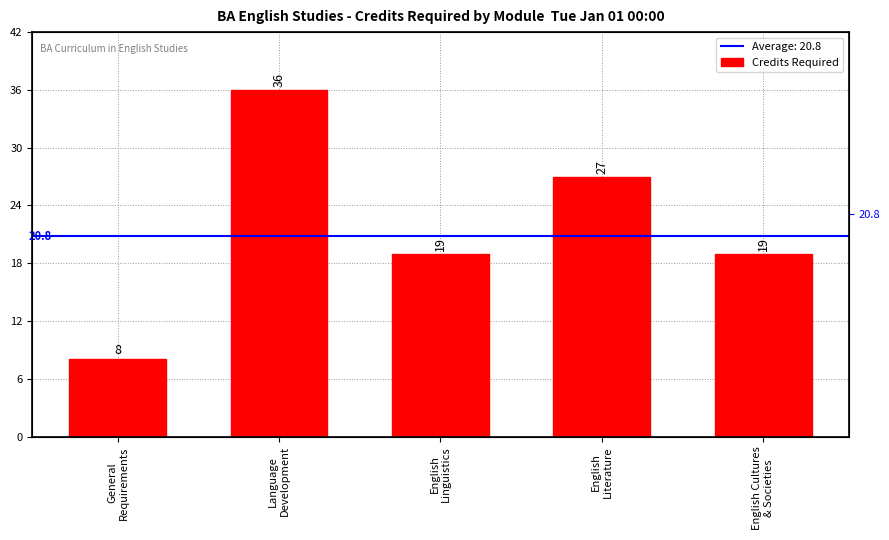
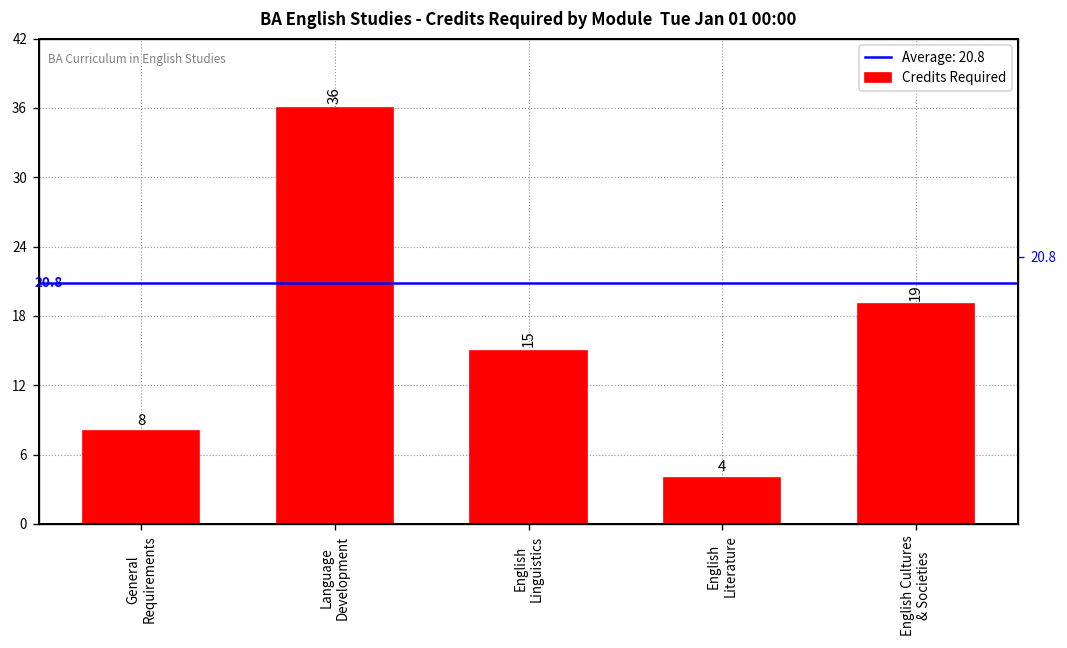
  {
    "General Requirements": 8,
    "Language Development": 36,
-   "English Linguistics": 19,
-   "English Literature": 27,
+   "English Linguistics": 15,
+   "English Literature": 4,
    "English Cultures & Societies": 19
  }
